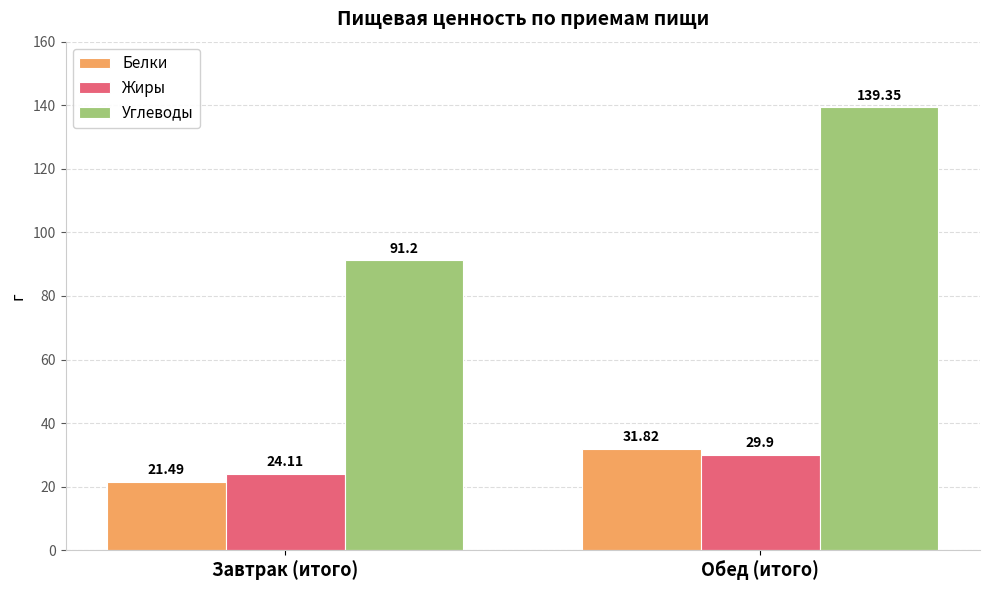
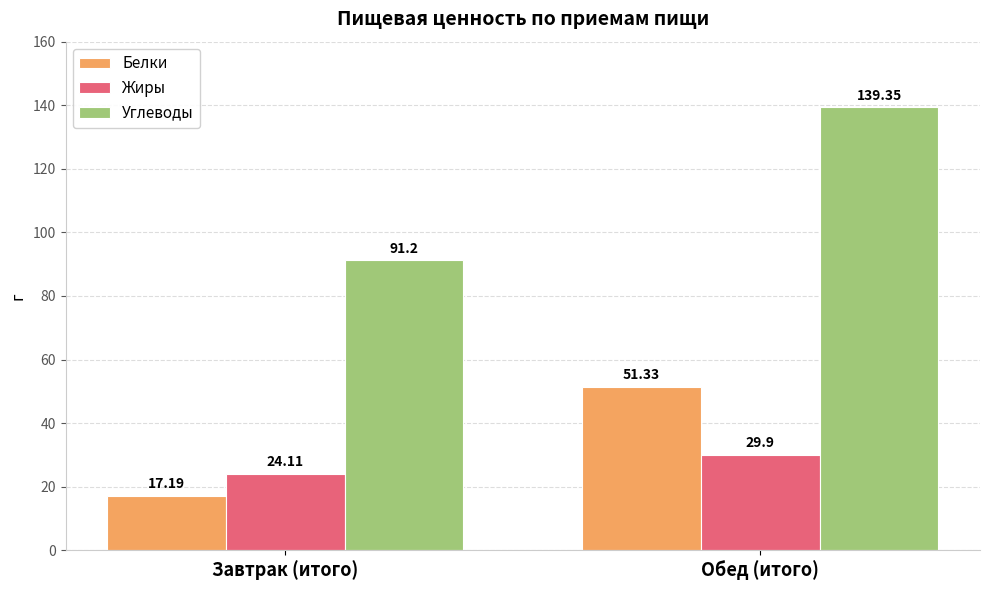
  {
    "Белки": {
-     "Завтрак (итого)": 21.49,
-     "Обед (итого)": 31.82
+     "Завтрак (итого)": 17.19,
+     "Обед (итого)": 51.33
    },
    "Жиры": {
      "Завтрак (итого)": 24.11,
      "Обед (итого)": 29.9
    },
    "Углеводы": {
      "Завтрак (итого)": 91.2,
      "Обед (итого)": 139.35
    }
  }
